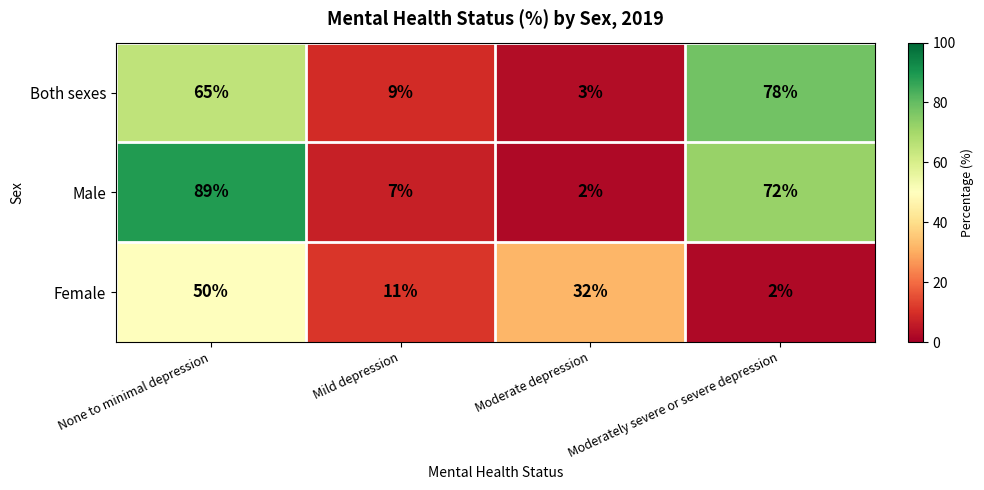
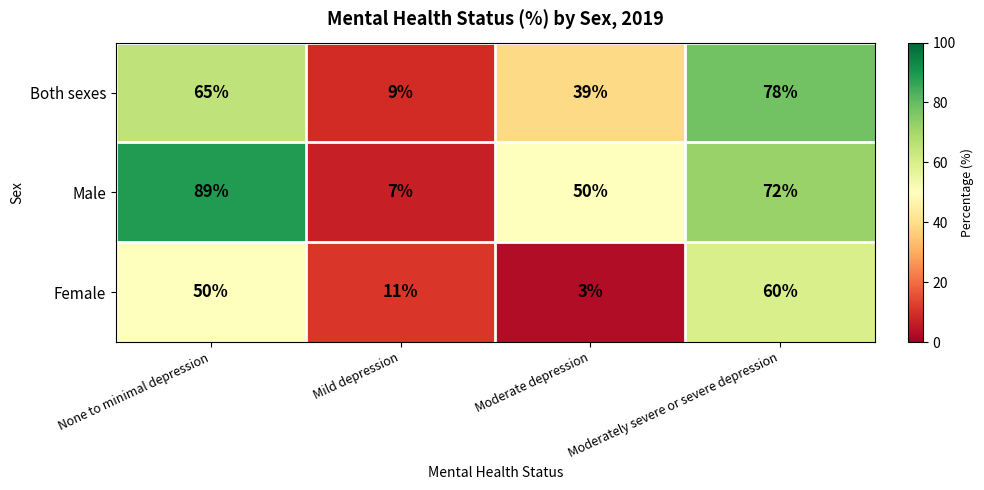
  {
    "Both sexes": {
      "None to minimal depression": "65%",
      "Mild depression": "9%",
-     "Moderate depression": "3%",
+     "Moderate depression": "39%",
      "Moderately severe or severe depression": "78%"
    },
    "Male": {
      "None to minimal depression": "89%",
      "Mild depression": "7%",
-     "Moderate depression": "2%",
+     "Moderate depression": "50%",
      "Moderately severe or severe depression": "72%"
    },
    "Female": {
      "None to minimal depression": "50%",
      "Mild depression": "11%",
-     "Moderate depression": "32%",
-     "Moderately severe or severe depression": "2%"
+     "Moderate depression": "3%",
+     "Moderately severe or severe depression": "60%"
    }
  }
